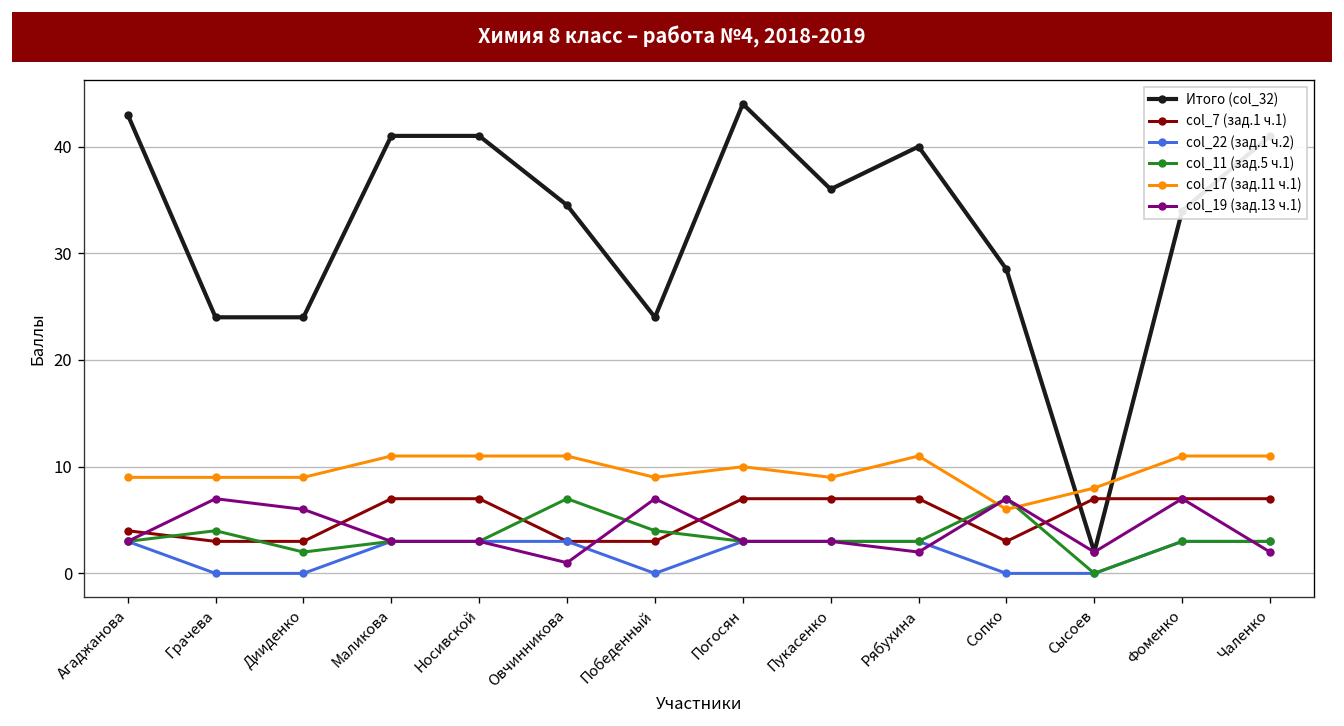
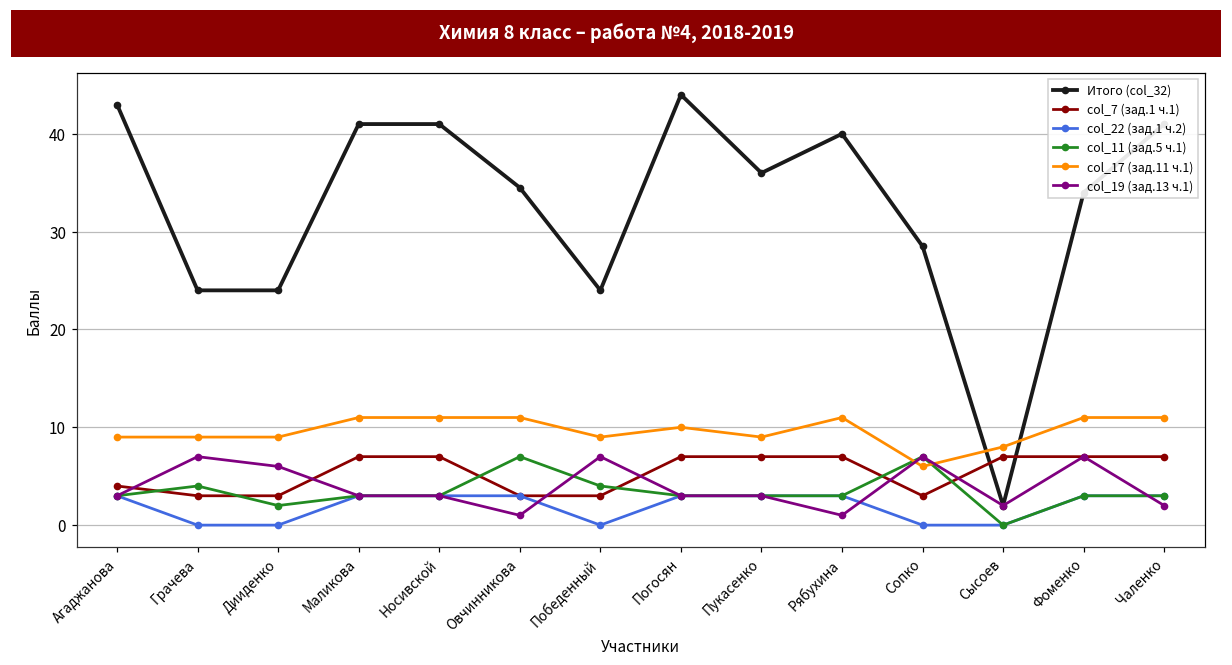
  {
    "Итого (col_32)": {
      "Агаджанова": 43,
      "Грачева": 24,
      "Дииденко": 24,
      "Маликова": 41,
      "Носивской": 41,
      "Овчинникова": 35,
      "Победенный": 24,
      "Погосян": 44,
      "Пукасенко": 36,
      "Рябухина": 40,
      "Сопко": 29,
      "Фоменко": 34
    },
    "col_7 (зад.1 ч.1)": {
      "Агаджанова": 4,
      "Грачева": 3,
      "Дииденко": 3,
      "Маликова": 7,
      "Носивской": 7,
      "Победенный": 3,
      "Погосян": 7,
      "Пукасенко": 7,
      "Рябухина": 7,
      "Сопко": 3,
      "Сысоев": 7,
      "Чаленко": 7
    },
    "col_22 (зад.1 ч.2)": {
      "Грачева": 0,
      "Дииденко": 0,
      "Победенный": 0,
      "Сопко": 0
    },
    "col_11 (зад.5 ч.1)": {
      "Грачева": 4,
      "Дииденко": 2,
      "Овчинникова": 7,
      "Победенный": 4
    },
    "col_17 (зад.11 ч.1)": {
      "Агаджанова": 9,
      "Грачева": 9,
      "Дииденко": 9,
      "Маликова": 11,
      "Носивской": 11,
      "Овчинникова": 11,
      "Победенный": 9,
      "Погосян": 10,
      "Пукасенко": 9,
      "Рябухина": 11,
      "Сопко": 6,
      "Сысоев": 8,
      "Фоменко": 11,
      "Чаленко": 11
    },
    "col_19 (зад.13 ч.1)": {
      "Грачева": 7,
      "Дииденко": 6,
      "Овчинникова": 1,
      "Победенный": 7,
-     "Рябухина": 2,
+     "Рябухина": 1,
      "Чаленко": 2
    }
  }
